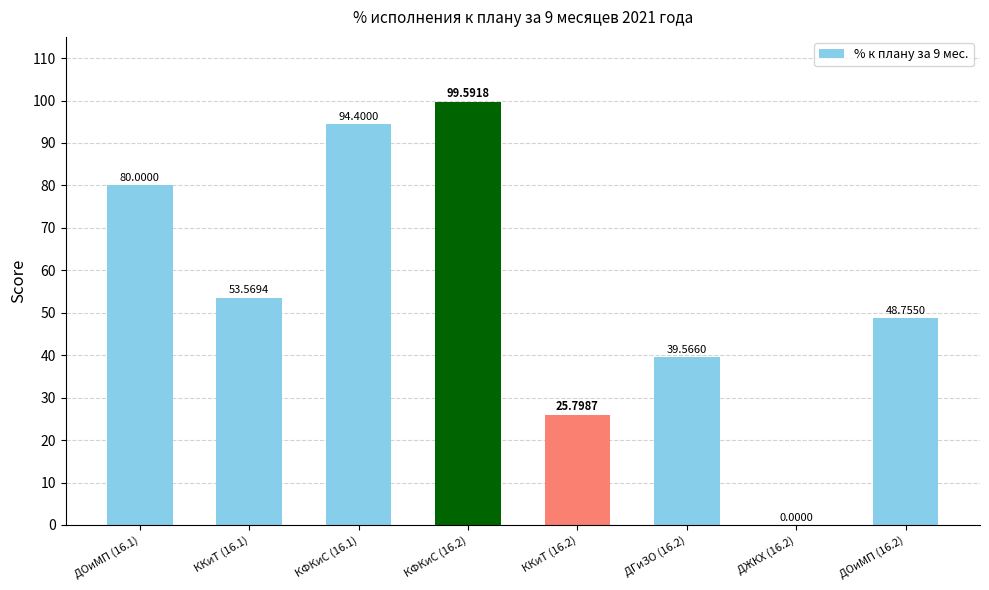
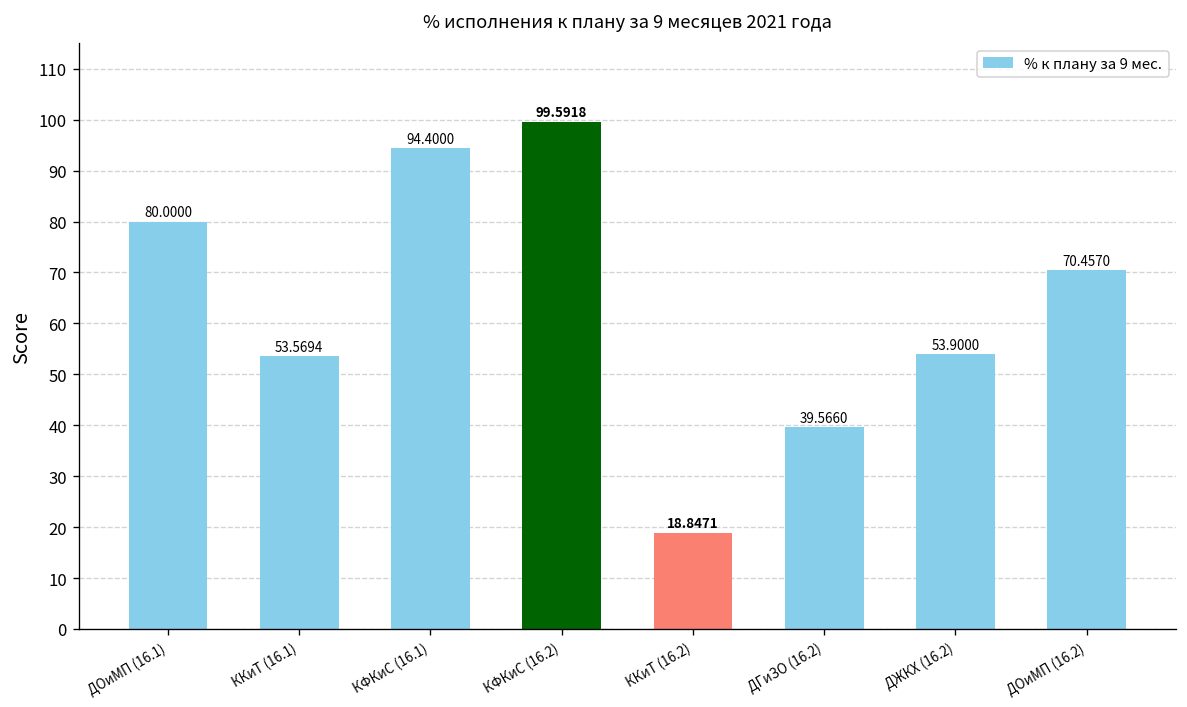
  {
    "ДОиМП (16.1)": 80.0000,
    "ККиТ (16.1)": 53.5694,
    "КФКиС (16.1)": 94.4000,
    "КФКиС (16.2)": 99.5918,
-   "ККиТ (16.2)": 25.7987,
+   "ККиТ (16.2)": 18.8471,
    "ДГиЗО (16.2)": 39.5660,
-   "ДЖКХ (16.2)": 0.0000,
-   "ДОиМП (16.2)": 48.7550
+   "ДЖКХ (16.2)": 53.9000,
+   "ДОиМП (16.2)": 70.4570
  }
